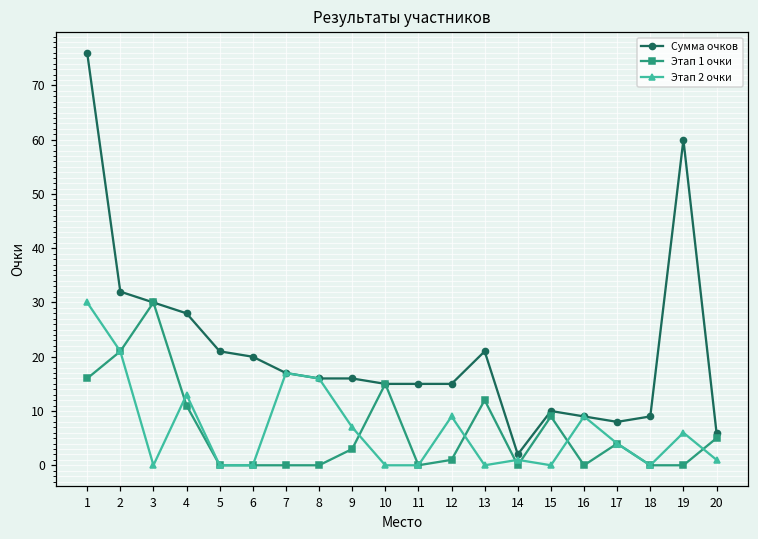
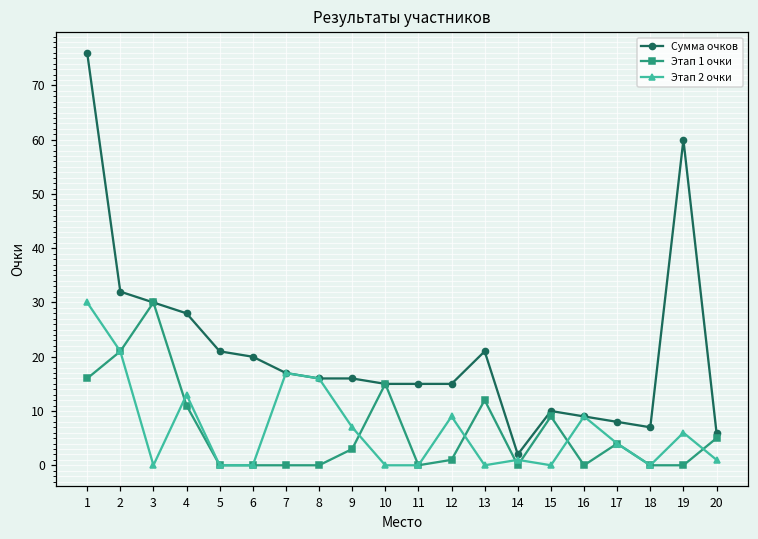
  {
    "Сумма очков": {
      "1": 76,
      "2": 32,
      "4": 28,
      "5": 21,
      "6": 20,
      "9": 16,
      "11": 15,
      "12": 15,
      "13": 21,
      "14": 2,
      "15": 10,
      "17": 8,
-     "18": 9,
+     "18": 7,
      "19": 60,
      "20": 6
    }
  }
